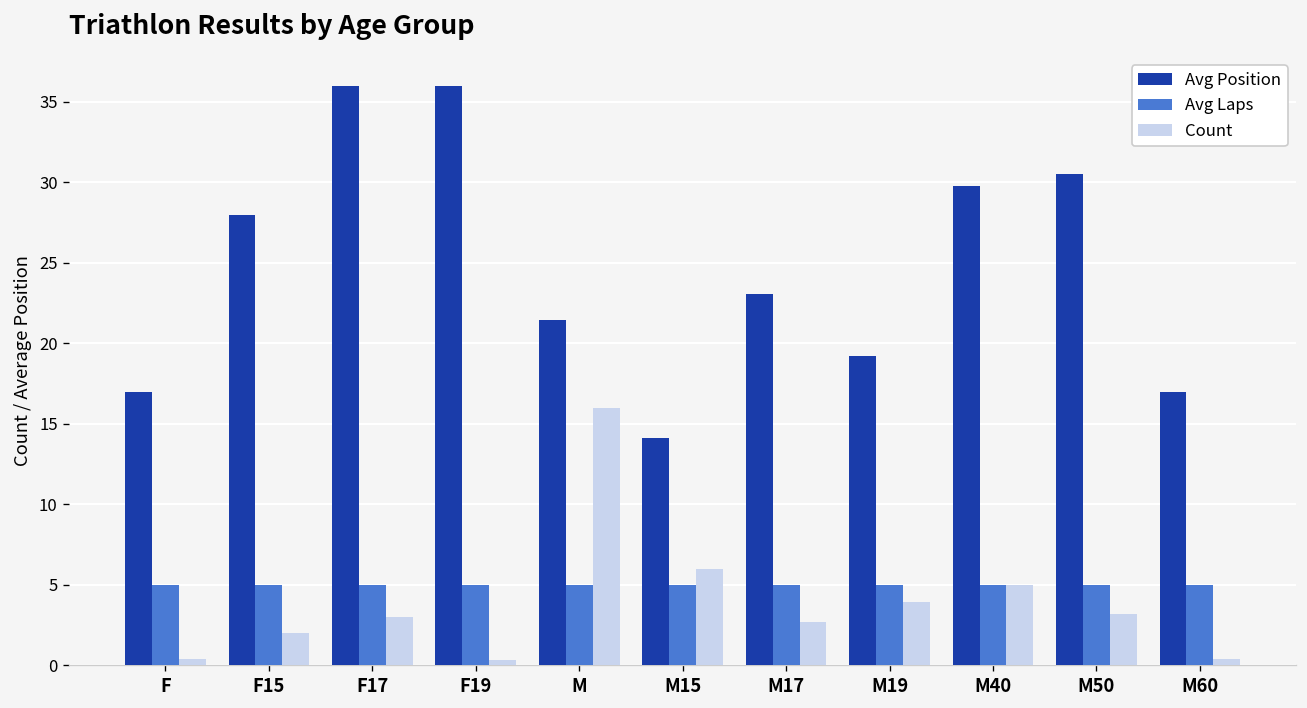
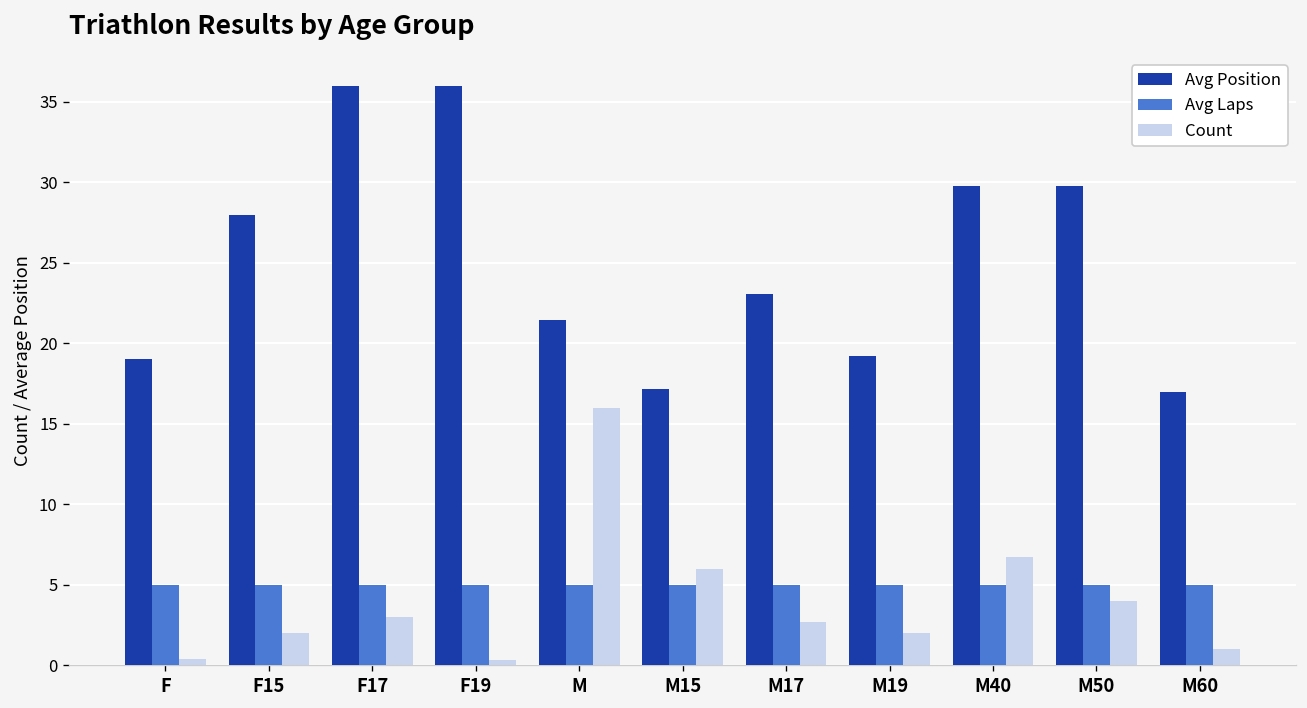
  {
    "Avg Position": {
-     "F": 17,
+     "F": 19,
      "F15": 28.0,
      "F17": 36.0,
      "F19": 36.0,
      "M": 21.5,
-     "M15": 14.1,
+     "M15": 17.2,
      "M17": 23.1,
      "M19": 19.2,
      "M40": 29.8,
-     "M50": 30.5,
+     "M50": 29.8,
      "M60": 17.0
    },
    "Avg Laps": {
      "F": 5.0,
      "F15": 5.0,
      "F17": 5.0,
      "F19": 5.0,
      "M": 5.0,
      "M15": 5.0,
      "M17": 5.0,
      "M19": 5.0,
      "M40": 5.0,
      "M50": 5.0,
      "M60": 5.0
    },
    "Count": {
      "F": 0.4,
      "F15": 2.0,
      "F17": 3.0,
      "F19": 0.3,
      "M": 16.0,
      "M15": 6.0,
      "M17": 2.7,
-     "M19": 3.9,
-     "M40": 5.0,
-     "M50": 3.2,
-     "M60": 0.4
+     "M19": 2.0,
+     "M40": 6.7,
+     "M50": 4.0,
+     "M60": 1.0
    }
  }
